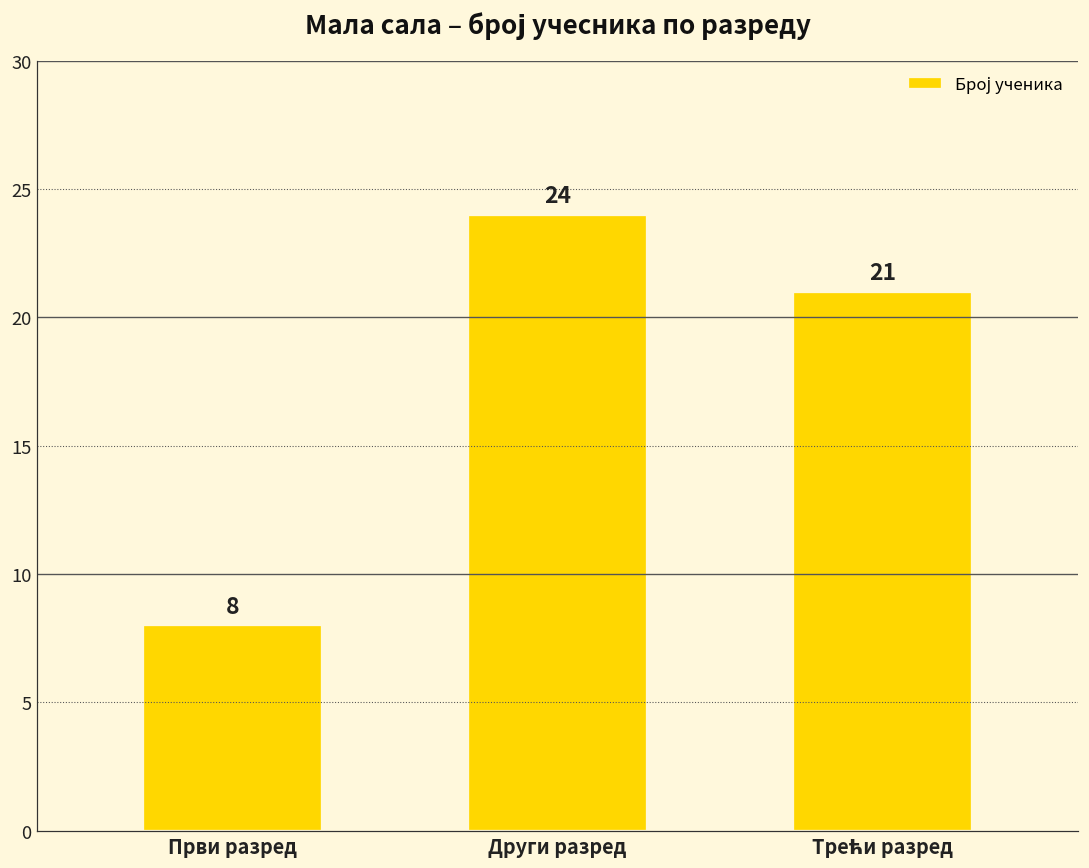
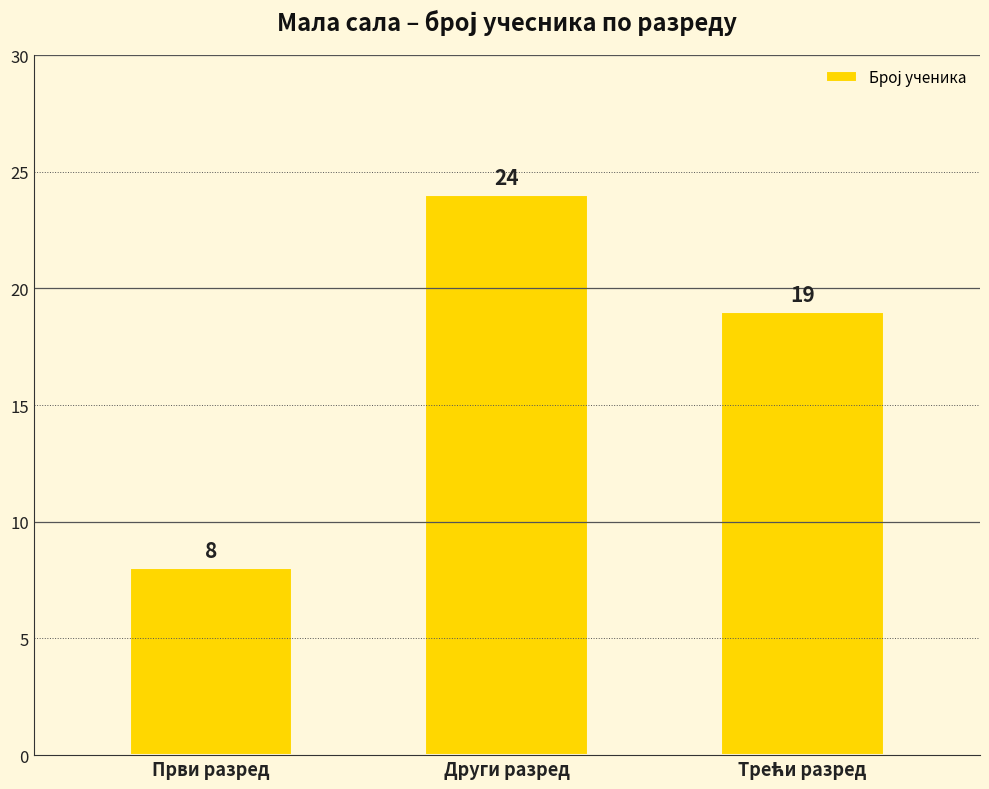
  {
    "Први разред": 8,
    "Други разред": 24,
-   "Трећи разред": 21
+   "Трећи разред": 19
  }
